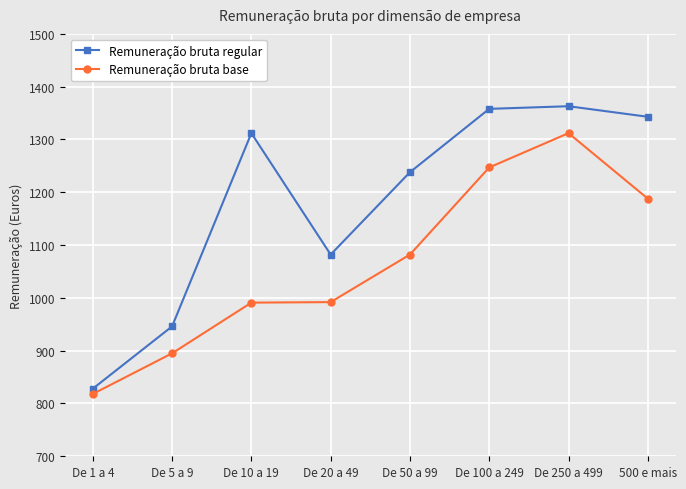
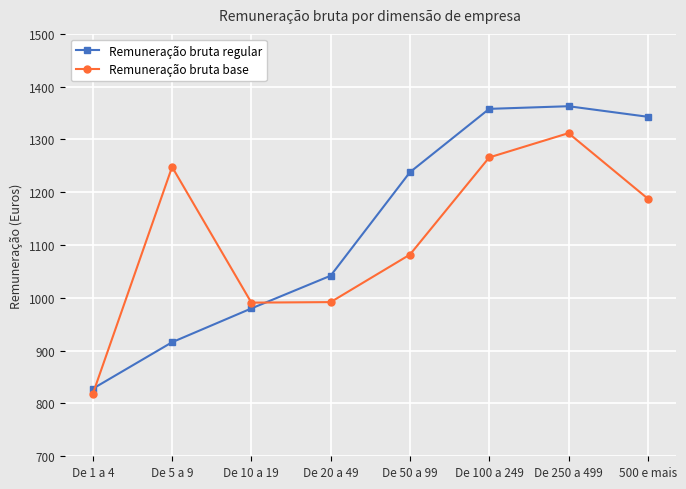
  {
    "Remuneração bruta regular": {
      "De 1 a 4": 830,
-     "De 5 a 9": 950,
-     "De 10 a 19": 1310,
-     "De 20 a 49": 1080,
+     "De 5 a 9": 920,
+     "De 10 a 19": 980,
+     "De 20 a 49": 1040,
      "De 50 a 99": 1240,
      "De 100 a 249": 1360,
      "De 250 a 499": 1360,
      "500 e mais": 1340
    },
    "Remuneração bruta base": {
      "De 1 a 4": 820,
-     "De 5 a 9": 900,
+     "De 5 a 9": 1250,
      "De 10 a 19": 990,
      "De 20 a 49": 990,
      "De 50 a 99": 1080,
-     "De 100 a 249": 1250,
+     "De 100 a 249": 1270,
      "De 250 a 499": 1310,
      "500 e mais": 1190
    }
  }
